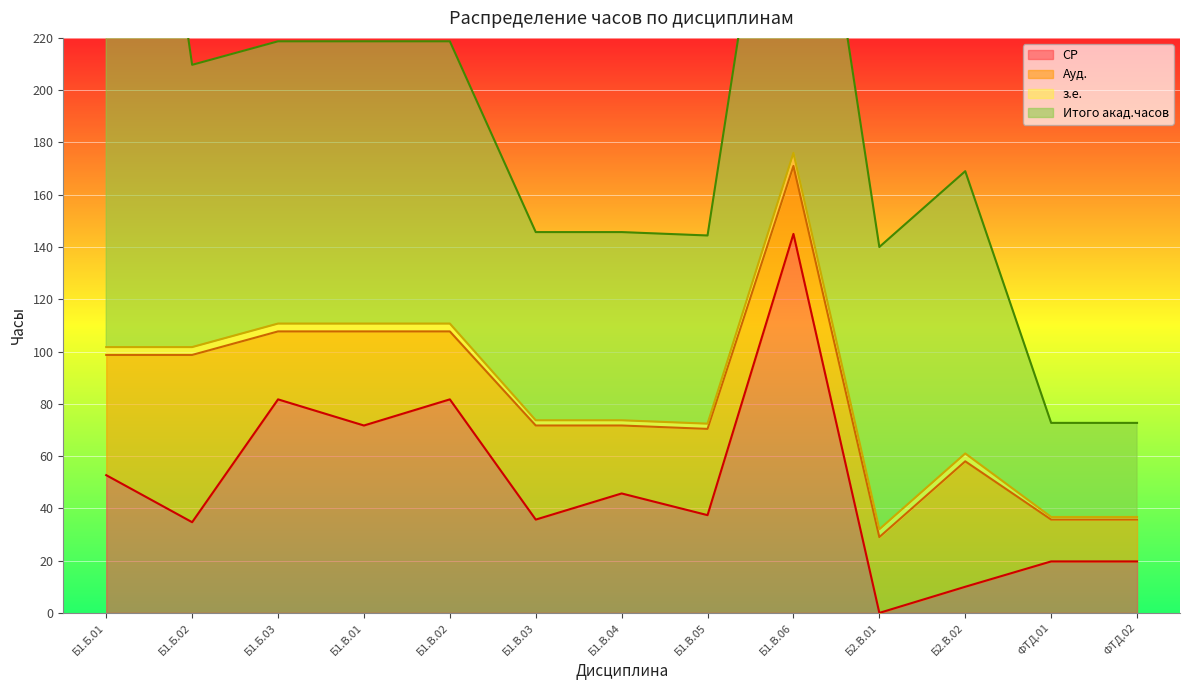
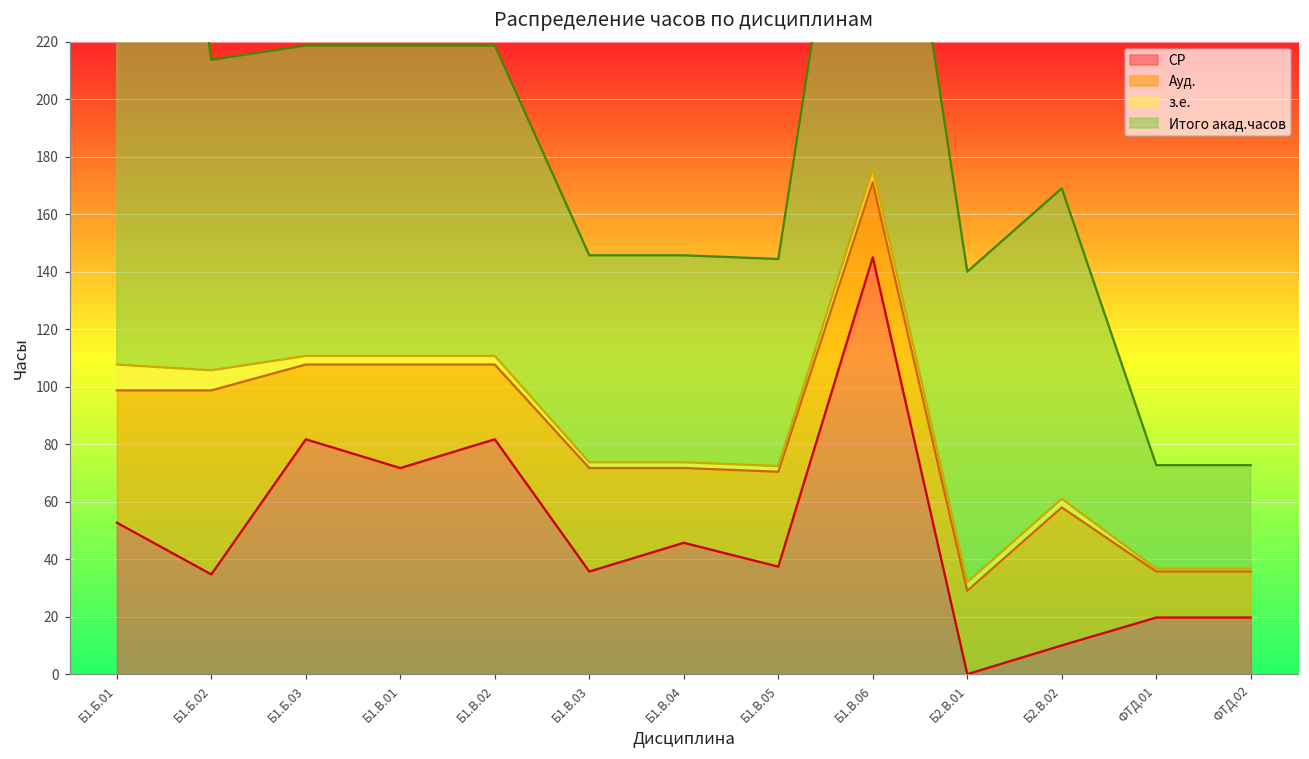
  {
    "СР": {
      "Б1.Б.01": 53,
      "Б1.Б.02": 35,
      "Б1.Б.03": 82,
      "Б1.В.01": 72,
      "Б1.В.02": 82,
      "Б1.В.03": 36,
      "Б1.В.04": 46,
      "Б1.В.05": 37,
      "Б1.В.06": 145,
      "Б2.В.01": 0,
      "Б2.В.02": 10,
      "ФТД.01": 20,
      "ФТД.02": 20
    },
    "Ауд.": {
      "Б1.Б.01": 46,
      "Б1.Б.02": 64,
      "Б1.Б.03": 26,
      "Б1.В.01": 36,
      "Б1.В.02": 26,
      "Б1.В.03": 36,
      "Б1.В.04": 26,
      "Б1.В.05": 33,
      "Б1.В.06": 26,
      "Б2.В.01": 29,
      "Б2.В.02": 48,
      "ФТД.01": 16,
      "ФТД.02": 16
    },
    "з.е.": {
-     "Б1.Б.01": 3,
-     "Б1.Б.02": 3,
+     "Б1.Б.01": 9,
+     "Б1.Б.02": 7,
      "Б1.Б.03": 3,
      "Б1.В.01": 3,
      "Б1.В.02": 3,
      "Б1.В.03": 2,
      "Б1.В.04": 2,
      "Б1.В.05": 2,
      "Б1.В.06": 5,
      "Б2.В.01": 3,
      "Б2.В.02": 3,
      "ФТД.01": 1,
      "ФТД.02": 1
    },
    "Итого акад.часов": {
      "Б1.Б.02": 108,
      "Б1.Б.03": 108,
      "Б1.В.01": 108,
      "Б1.В.02": 108,
      "Б1.В.03": 72,
      "Б1.В.04": 72,
      "Б1.В.05": 72,
      "Б2.В.01": 108,
      "Б2.В.02": 108,
      "ФТД.01": 36,
      "ФТД.02": 36
    }
  }
